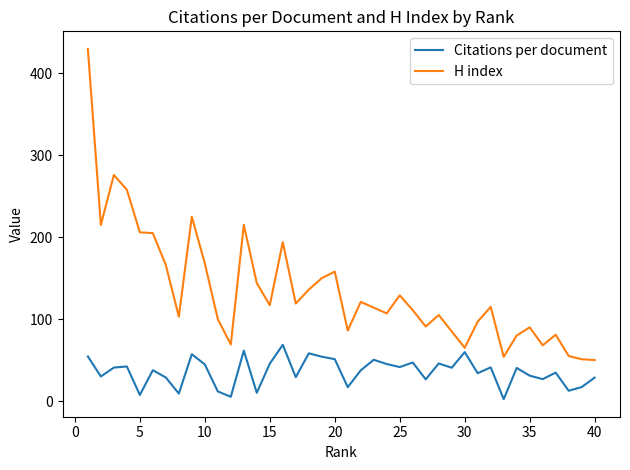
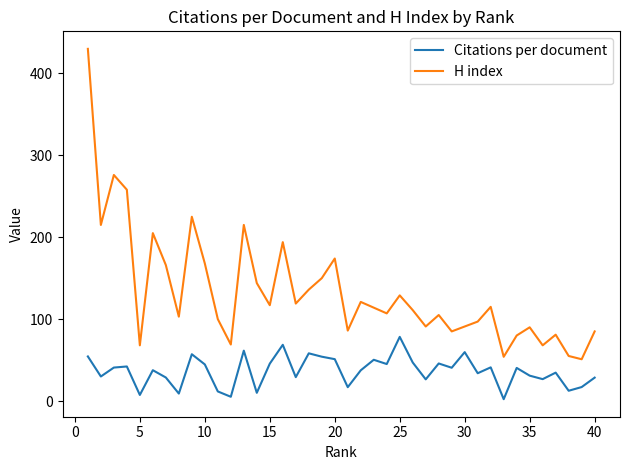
  {
    "Citations per document": {
      "5": 10,
      "10": 40,
      "15": 50,
      "20": 50,
-     "25": 40,
+     "25": 80,
      "30": 60,
      "35": 30,
      "40": 30
    },
    "H index": {
-     "5": 210,
+     "5": 70,
      "10": 170,
      "15": 120,
-     "20": 160,
+     "20": 170,
      "25": 130,
-     "30": 70,
+     "30": 90,
      "35": 90,
-     "40": 50
+     "40": 90
    }
  }
